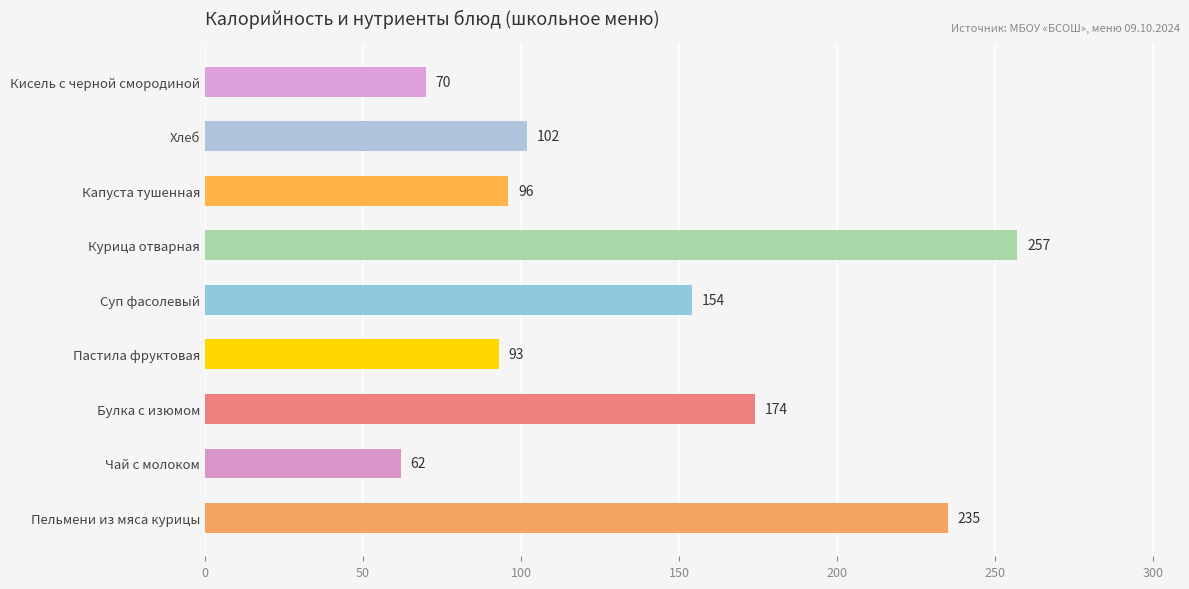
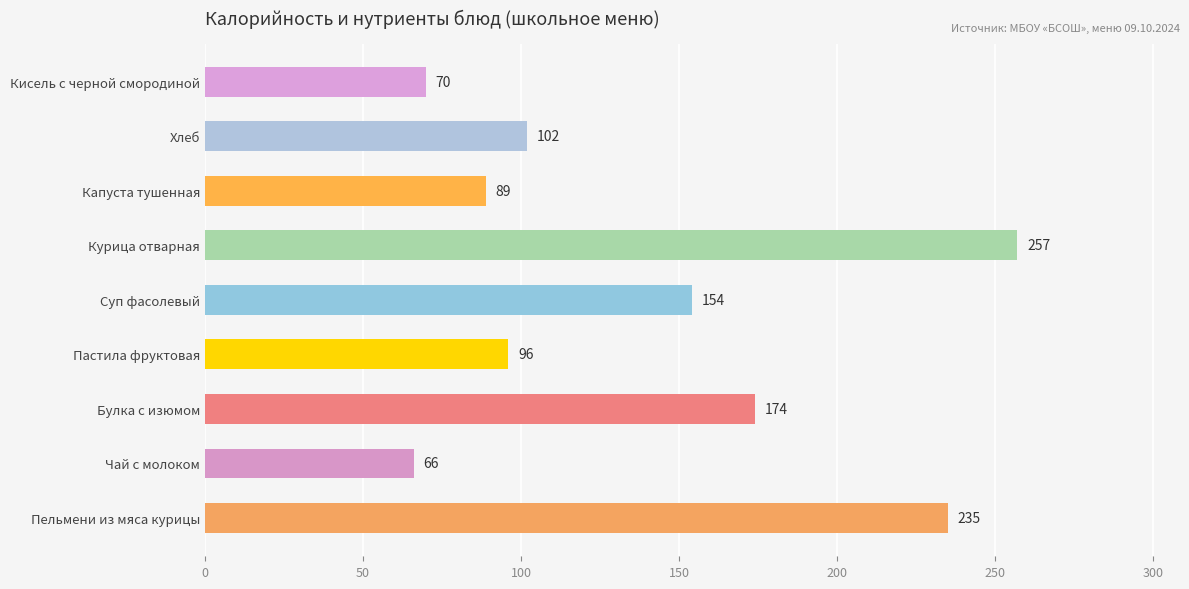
  {
    "Кисель с черной смородиной": 70,
    "Хлеб": 102,
-   "Капуста тушенная": 96,
+   "Капуста тушенная": 89,
    "Курица отварная": 257,
    "Суп фасолевый": 154,
-   "Пастила фруктовая": 93,
+   "Пастила фруктовая": 96,
    "Булка с изюмом": 174,
-   "Чай с молоком": 62,
+   "Чай с молоком": 66,
    "Пельмени из мяса курицы": 235
  }
